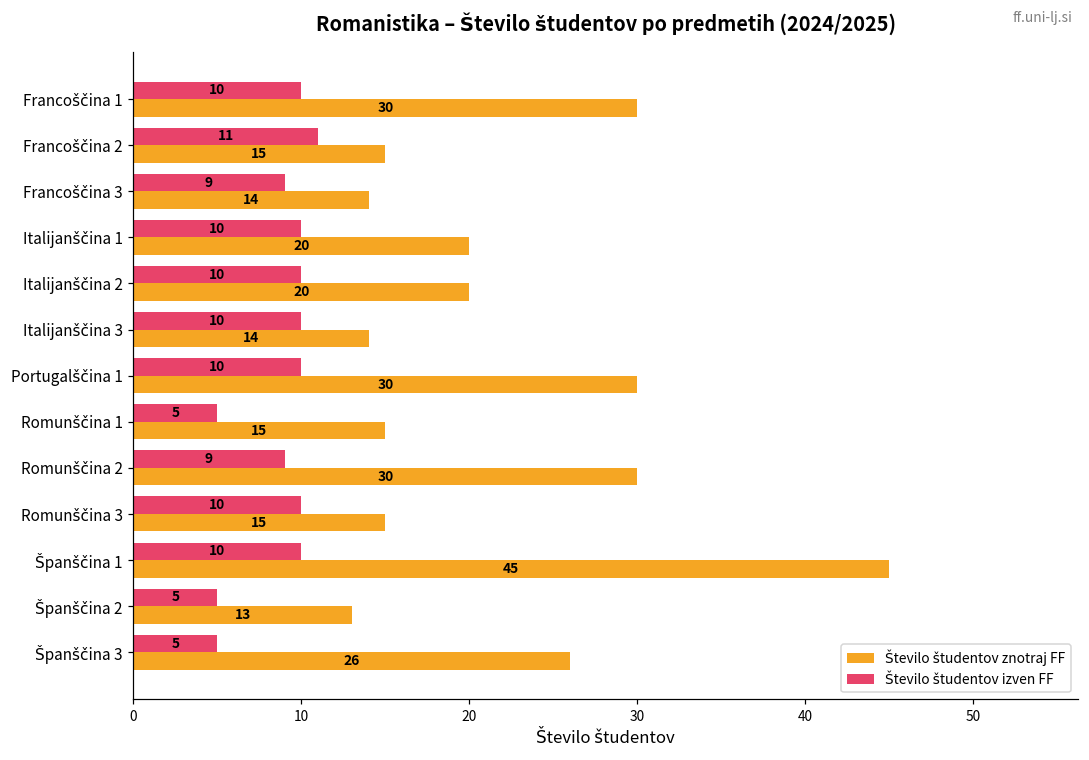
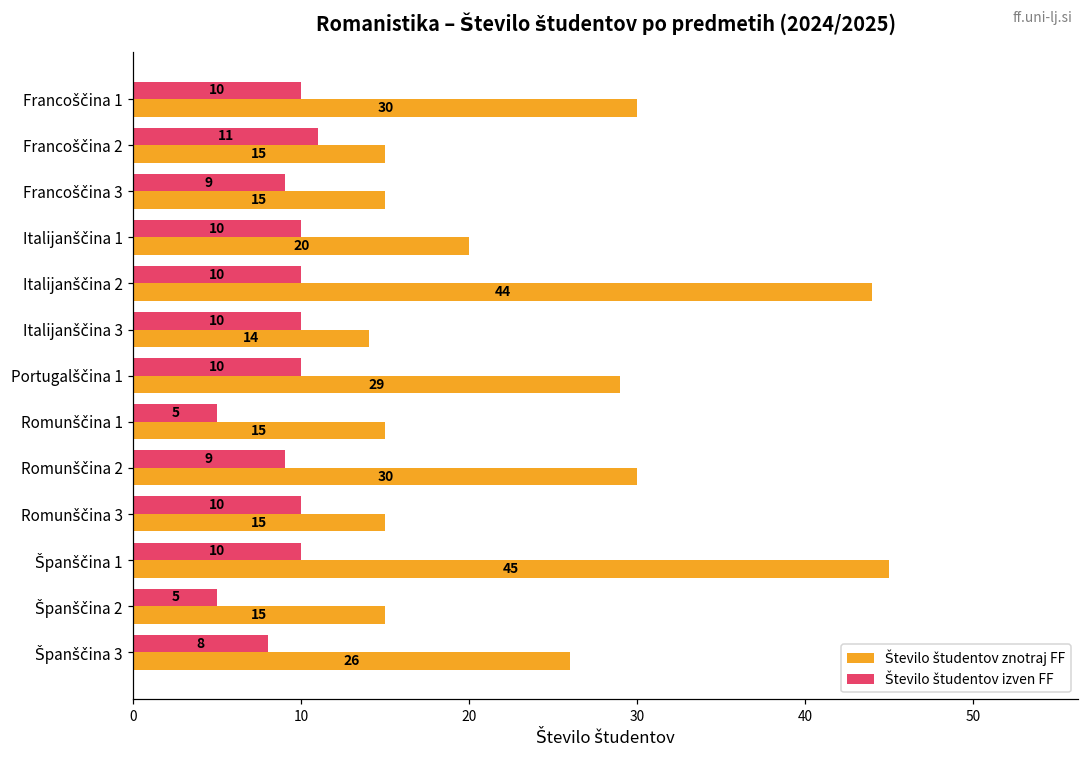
  {
    "Število študentov znotraj FF": {
      "Francoščina 1": 30,
      "Francoščina 2": 15,
-     "Francoščina 3": 14,
+     "Francoščina 3": 15,
      "Italijanščina 1": 20,
-     "Italijanščina 2": 20,
+     "Italijanščina 2": 44,
      "Italijanščina 3": 14,
-     "Portugalščina 1": 30,
+     "Portugalščina 1": 29,
      "Romunščina 1": 15,
      "Romunščina 2": 30,
      "Romunščina 3": 15,
      "Španščina 1": 45,
-     "Španščina 2": 13,
+     "Španščina 2": 15,
      "Španščina 3": 26
    },
    "Število študentov izven FF": {
      "Francoščina 1": 10,
      "Francoščina 2": 11,
      "Francoščina 3": 9,
      "Italijanščina 1": 10,
      "Italijanščina 2": 10,
      "Italijanščina 3": 10,
      "Portugalščina 1": 10,
      "Romunščina 1": 5,
      "Romunščina 2": 9,
      "Romunščina 3": 10,
      "Španščina 1": 10,
      "Španščina 2": 5,
-     "Španščina 3": 5
+     "Španščina 3": 8
    }
  }
